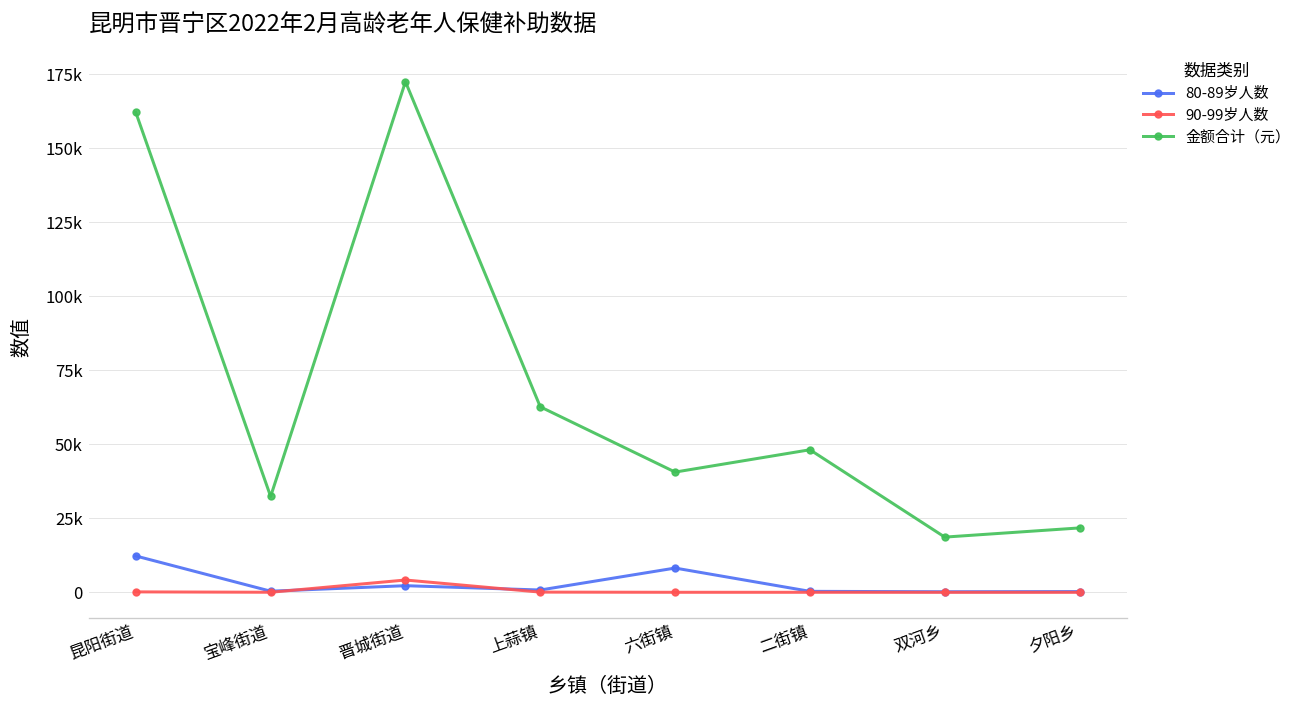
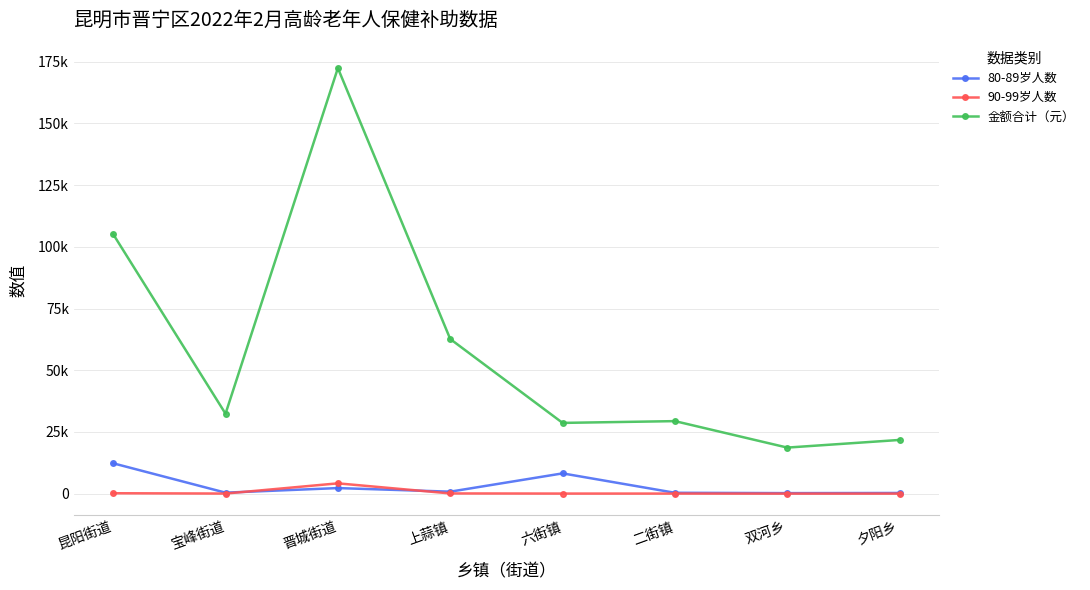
  {
    "80-89岁人数": {
      "昆阳街道": 12000,
      "晋城街道": 2000,
      "六街镇": 8000
    },
    "90-99岁人数": {
      "昆阳街道": 0,
      "晋城街道": 4000,
      "六街镇": 0
    },
    "金额合计（元）": {
-     "昆阳街道": 162000,
+     "昆阳街道": 105000,
      "宝峰街道": 32000,
      "晋城街道": 172000,
      "上蒜镇": 63000,
-     "六街镇": 41000,
-     "二街镇": 48000,
+     "六街镇": 29000,
+     "二街镇": 29000,
      "双河乡": 19000,
      "夕阳乡": 22000
    }
  }
